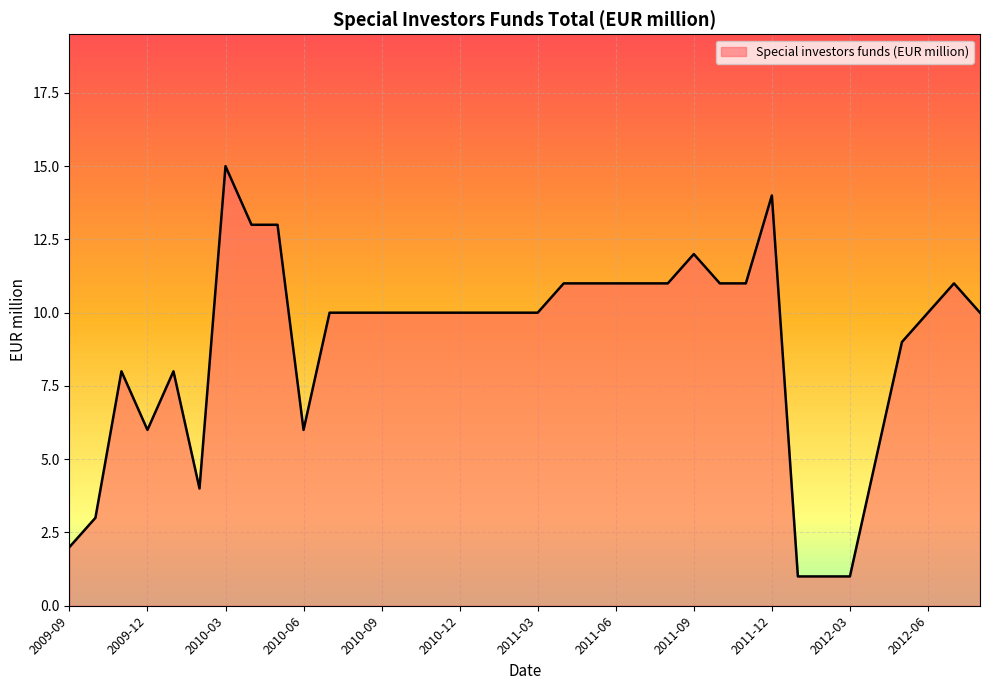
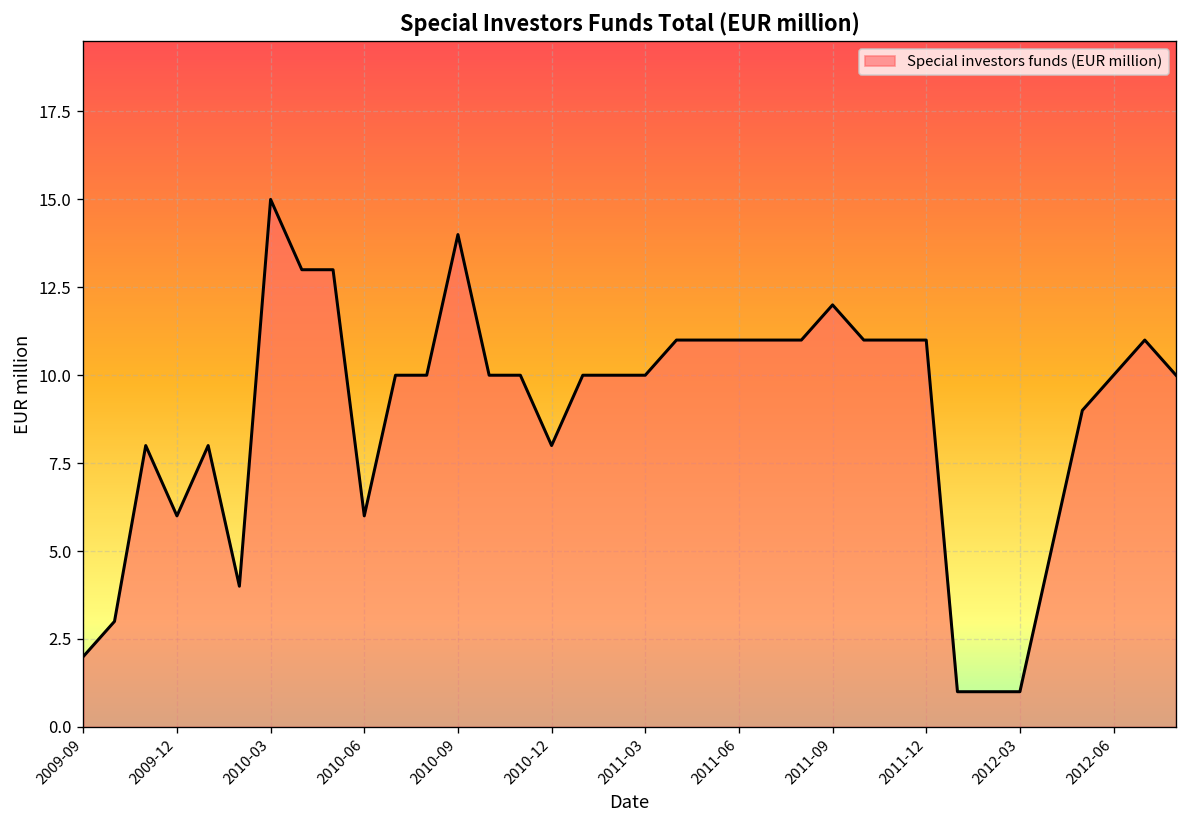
  {
    "2009-09": 2,
    "2009-12": 6,
    "2010-03": 15,
    "2010-06": 6,
-   "2010-09": 10,
-   "2010-12": 10,
+   "2010-09": 14,
+   "2010-12": 8,
    "2011-03": 10,
    "2011-06": 11,
    "2011-09": 12,
-   "2011-12": 14,
+   "2011-12": 11,
    "2012-03": 1,
    "2012-06": 10
  }
